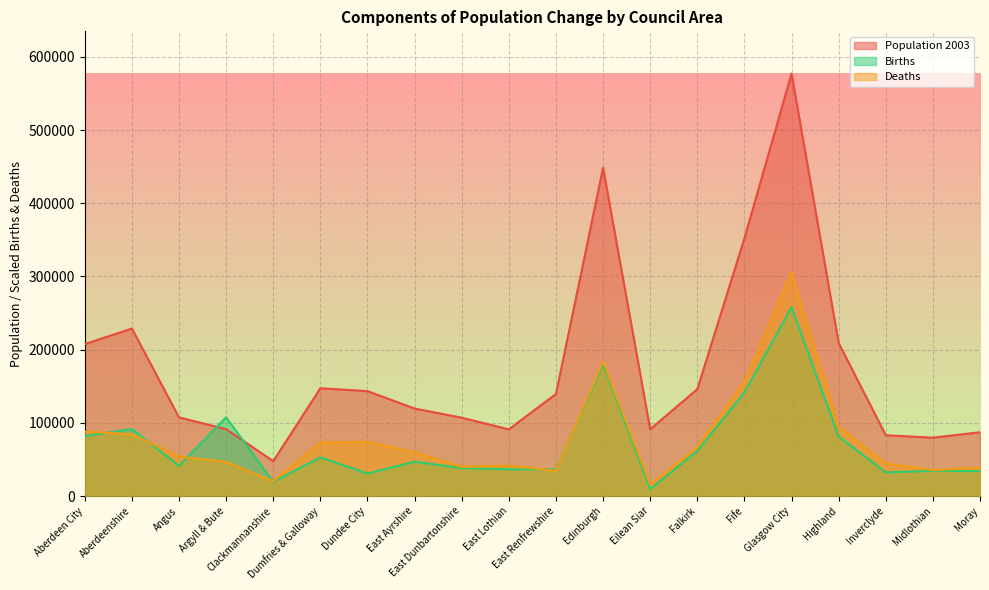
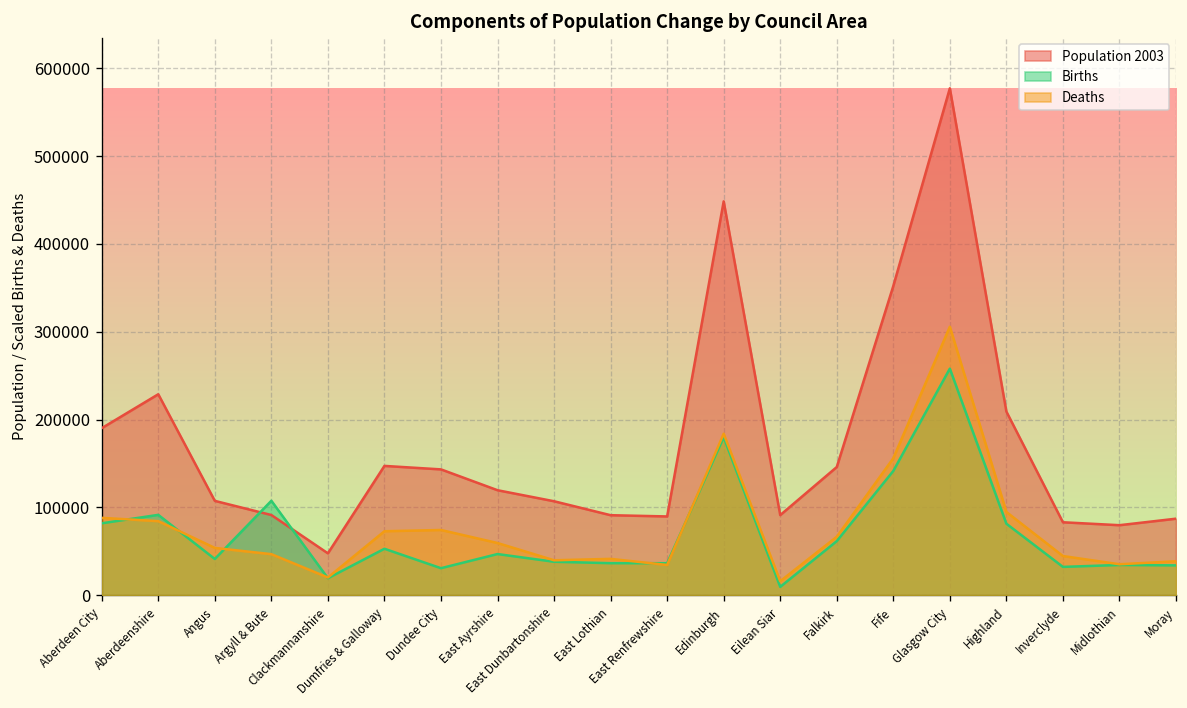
  {
    "Population 2003": {
-     "Aberdeen City": 210000,
+     "Aberdeen City": 190000,
      "Aberdeenshire": 230000,
      "Angus": 110000,
      "Argyll & Bute": 90000,
      "Clackmannanshire": 50000,
      "Dumfries & Galloway": 150000,
      "Dundee City": 140000,
      "East Ayrshire": 120000,
      "East Dunbartonshire": 110000,
      "East Lothian": 90000,
-     "East Renfrewshire": 140000,
+     "East Renfrewshire": 90000,
      "Edinburgh": 450000,
      "Eilean Siar": 90000,
      "Falkirk": 150000,
      "Fife": 350000,
      "Glasgow City": 580000,
      "Highland": 210000,
      "Inverclyde": 80000,
      "Midlothian": 80000,
      "Moray": 90000
    },
    "Births": {
      "Aberdeen City": 80000,
      "Aberdeenshire": 90000,
      "Angus": 40000,
      "Argyll & Bute": 110000,
      "Dumfries & Galloway": 50000,
      "Dundee City": 30000,
      "East Ayrshire": 50000,
      "East Lothian": 40000,
      "Edinburgh": 180000,
      "Eilean Siar": 10000,
      "Falkirk": 60000,
      "Fife": 140000,
      "Glasgow City": 260000,
      "Highland": 80000,
      "Inverclyde": 30000,
      "Moray": 30000
    },
    "Deaths": {
      "Aberdeen City": 90000,
      "Aberdeenshire": 80000,
      "Angus": 50000,
      "Argyll & Bute": 50000,
      "Dumfries & Galloway": 70000,
      "Dundee City": 70000,
      "East Ayrshire": 60000,
      "East Lothian": 40000,
      "Edinburgh": 180000,
      "Eilean Siar": 20000,
      "Falkirk": 70000,
      "Fife": 160000,
      "Glasgow City": 310000,
      "Highland": 90000,
      "Inverclyde": 40000,
      "Moray": 40000
    }
  }
